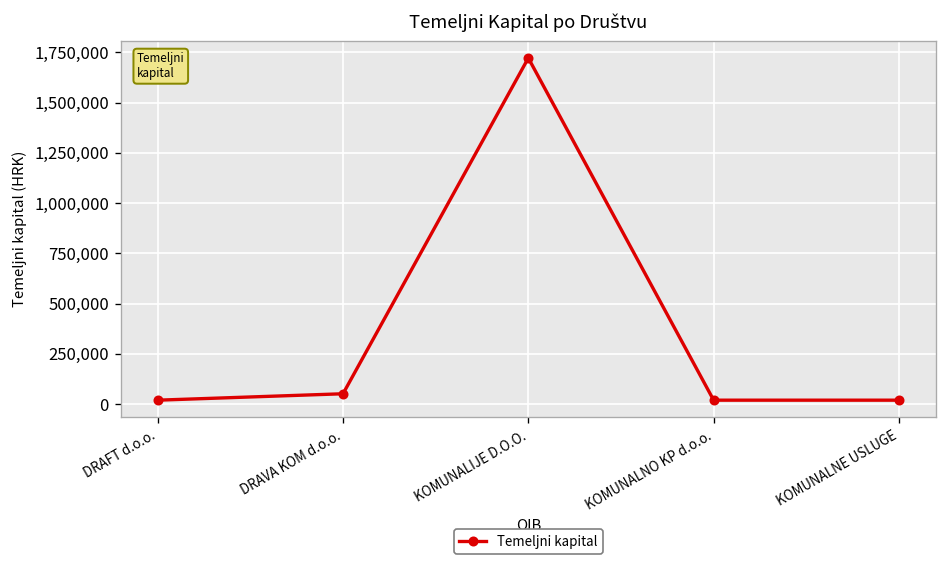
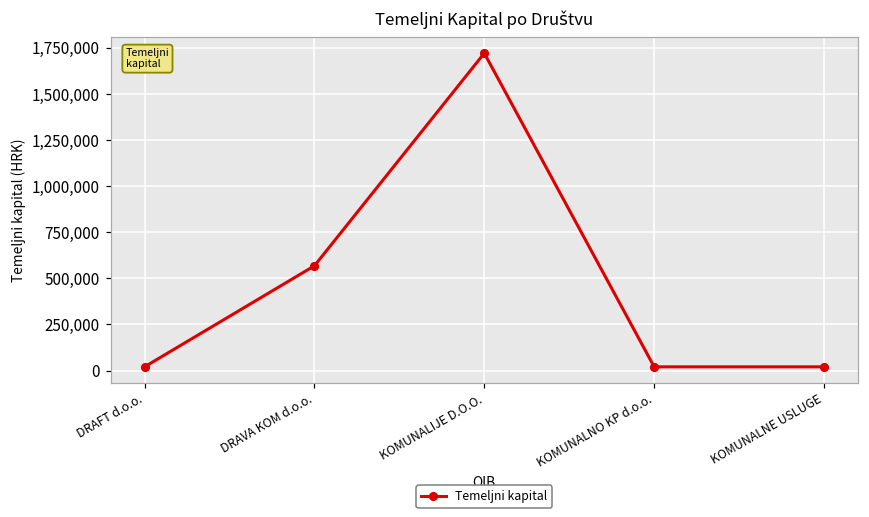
  {
    "DRAFT d.o.o.": "20,000",
-   "DRAVA KOM d.o.o.": "50,000",
+   "DRAVA KOM d.o.o.": "570,000",
    "KOMUNALIJE D.O.O.": "1,720,000",
    "KOMUNALNO KP d.o.o.": "20,000",
    "KOMUNALNE USLUGE": "20,000"
  }
